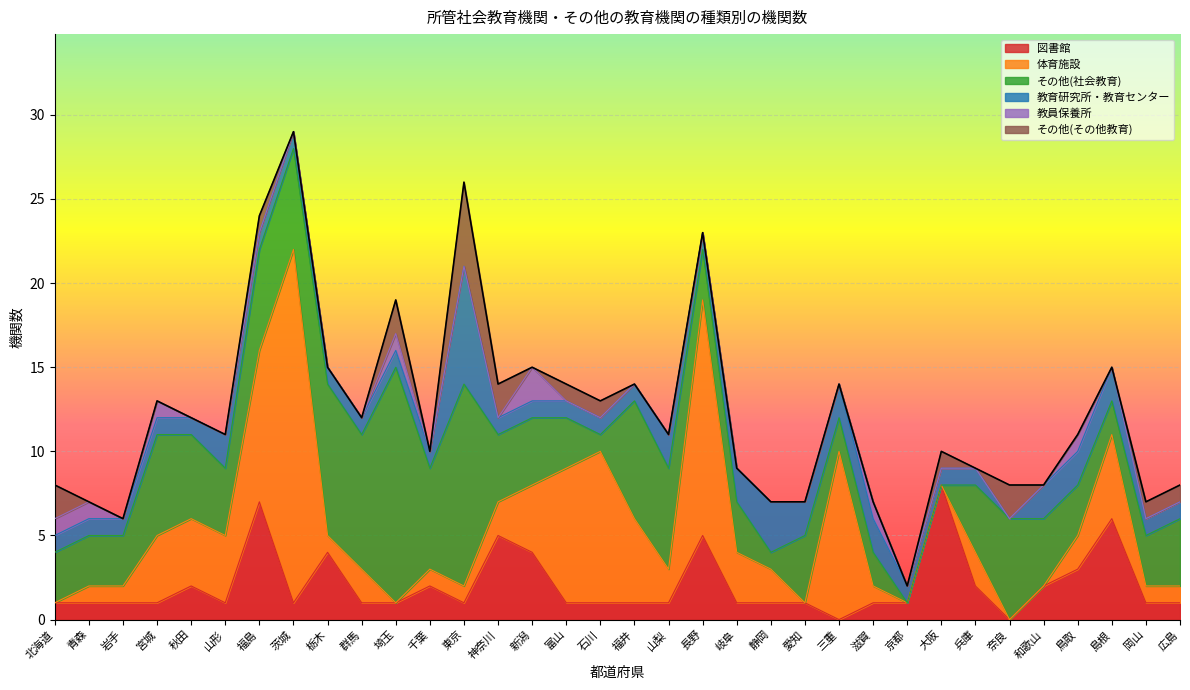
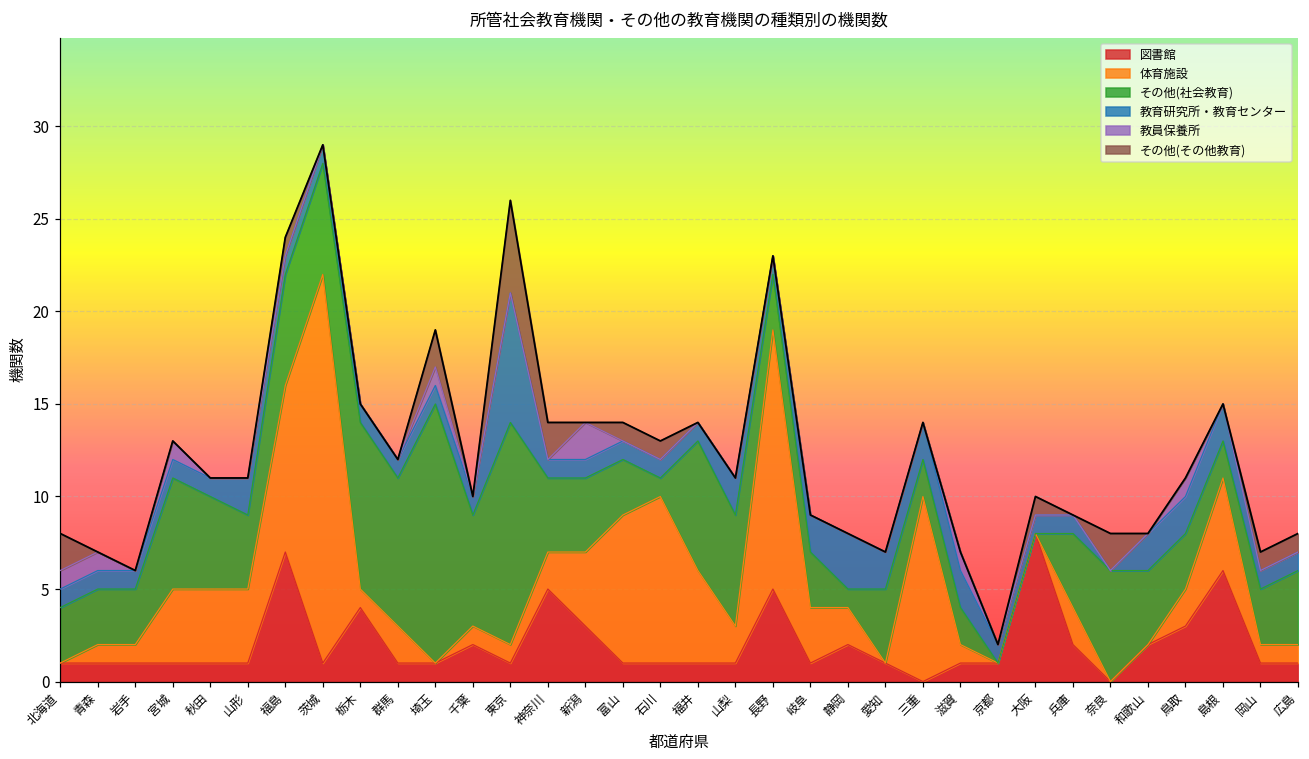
  {
    "図書館": {
      "青森": 1,
      "岩手": 1,
      "宮城": 1,
-     "秋田": 2,
+     "秋田": 1,
      "山形": 1,
      "福島": 7,
      "茨城": 1,
      "栃木": 4,
      "群馬": 1,
      "千葉": 2,
      "東京": 1,
      "神奈川": 5,
-     "新潟": 4,
+     "新潟": 3,
      "富山": 1,
      "石川": 1,
      "福井": 1,
      "山梨": 1,
      "長野": 5,
      "岐阜": 1,
-     "静岡": 1,
+     "静岡": 2,
      "三重": 0,
      "滋賀": 1,
      "兵庫": 2,
      "鳥取": 3,
      "島根": 6,
      "岡山": 1,
      "広島": 1
    },
    "体育施設": {
      "青森": 1,
      "岩手": 1,
      "宮城": 4,
      "秋田": 4,
      "山形": 4,
      "福島": 9,
      "茨城": 21,
      "栃木": 1,
      "群馬": 2,
      "千葉": 1,
      "東京": 1,
      "神奈川": 2,
      "新潟": 4,
      "富山": 8,
      "石川": 9,
      "福井": 5,
      "山梨": 2,
      "長野": 14,
      "岐阜": 3,
      "静岡": 2,
      "三重": 10,
      "滋賀": 1,
      "兵庫": 2,
      "鳥取": 2,
      "島根": 5,
      "岡山": 1,
      "広島": 1
    },
    "その他(社会教育)": {
      "北海道": 3,
      "青森": 3,
      "岩手": 3,
      "宮城": 6,
      "秋田": 5,
      "山形": 4,
      "福島": 6,
      "茨城": 6,
      "栃木": 9,
      "群馬": 8,
      "埼玉": 14,
      "千葉": 6,
      "東京": 12,
      "神奈川": 4,
      "新潟": 4,
      "富山": 3,
      "石川": 1,
      "福井": 7,
      "山梨": 6,
      "長野": 3,
      "岐阜": 3,
      "静岡": 1,
      "愛知": 4,
      "三重": 2,
      "滋賀": 2,
      "兵庫": 4,
      "和歌山": 4,
      "鳥取": 3,
      "島根": 2,
      "岡山": 3,
      "広島": 4
    },
    "教育研究所・教育センター": {
      "北海道": 1,
      "青森": 1,
      "宮城": 1,
      "埼玉": 1,
      "新潟": 1,
      "滋賀": 2,
      "鳥取": 2
    },
    "教員保養所": {
      "北海道": 1,
      "埼玉": 1
    },
    "その他(その他教育)": {
      "北海道": 2,
      "福島": 1,
      "埼玉": 2,
      "東京": 5,
      "神奈川": 2,
      "富山": 1,
      "石川": 1,
      "大阪": 1,
      "奈良": 2,
      "岡山": 1,
      "広島": 1
    }
  }
